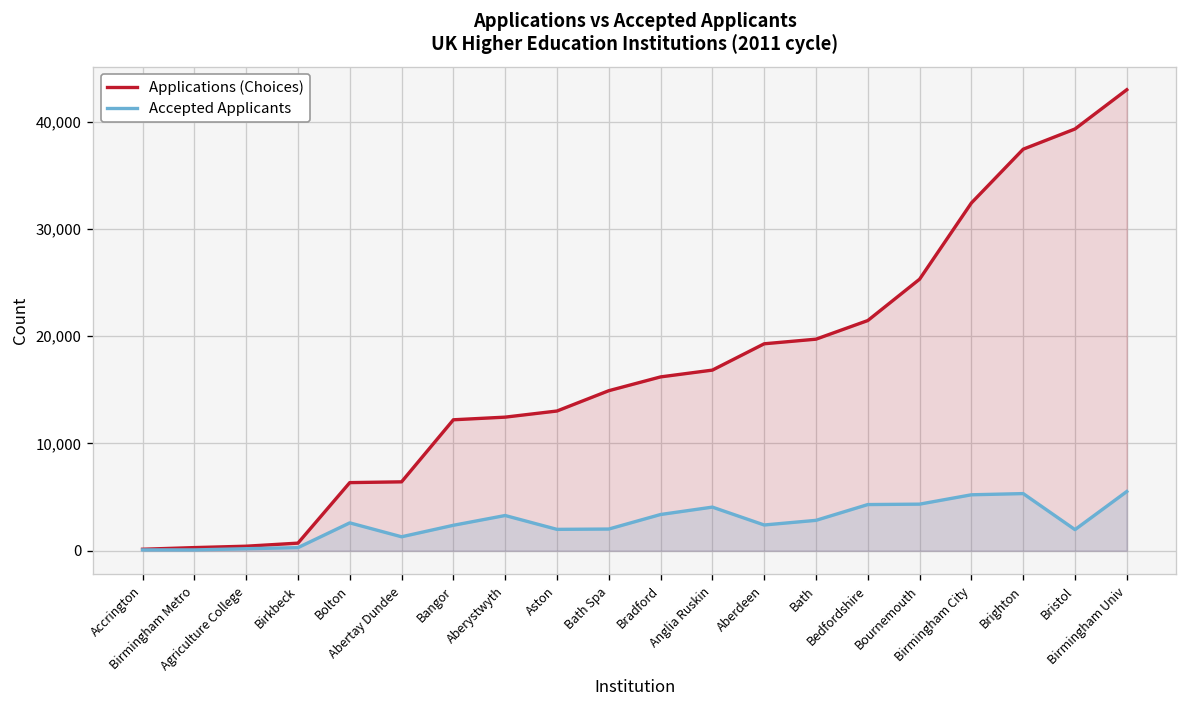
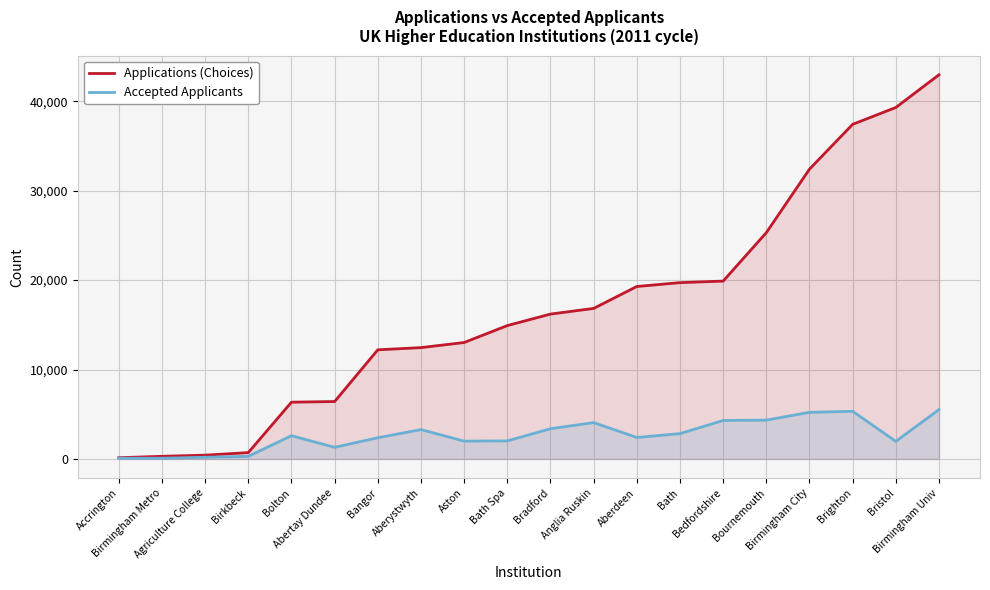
  {
    "Applications (Choices)": {
      "Birkbeck": "1,000",
      "Bolton": "6,000",
      "Abertay Dundee": "6,000",
      "Bangor": "12,000",
      "Aberystwyth": "12,000",
      "Aston": "13,000",
      "Bath Spa": "15,000",
      "Bradford": "16,000",
      "Anglia Ruskin": "17,000",
      "Aberdeen": "19,000",
      "Bath": "20,000",
-     "Bedfordshire": "21,000",
+     "Bedfordshire": "20,000",
      "Bournemouth": "25,000",
      "Birmingham City": "32,000",
      "Brighton": "37,000",
      "Bristol": "39,000",
      "Birmingham Univ": "43,000"
    },
    "Accepted Applicants": {
      "Birkbeck": "0",
      "Bolton": "3,000",
      "Abertay Dundee": "1,000",
      "Bangor": "2,000",
      "Aberystwyth": "3,000",
      "Aston": "2,000",
      "Bath Spa": "2,000",
      "Bradford": "3,000",
      "Anglia Ruskin": "4,000",
      "Aberdeen": "2,000",
      "Bath": "3,000",
      "Bedfordshire": "4,000",
      "Bournemouth": "4,000",
      "Birmingham City": "5,000",
      "Brighton": "5,000",
      "Bristol": "2,000",
      "Birmingham Univ": "6,000"
    }
  }
